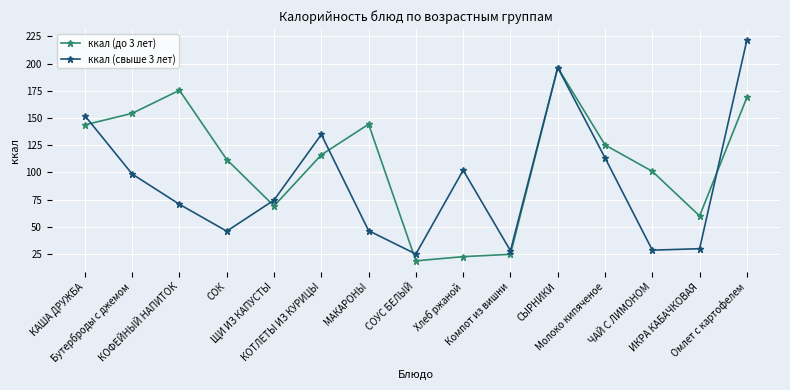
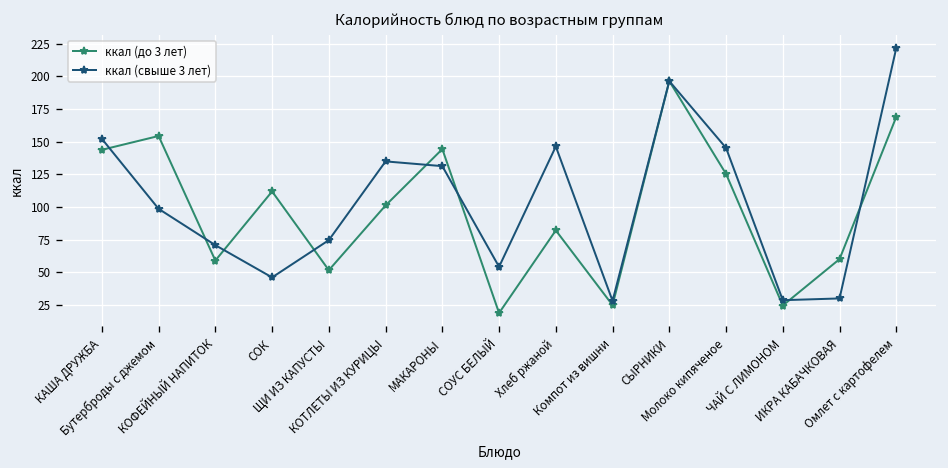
  {
    "ккал (до 3 лет)": {
      "КАША ДРУЖБА": 144,
      "Бутерброды с джемом": 154,
-     "КОФЕЙНЫЙ НАПИТОК": 175,
+     "КОФЕЙНЫЙ НАПИТОК": 59,
      "СОК": 112,
-     "ЩИ ИЗ КАПУСТЫ": 69,
-     "КОТЛЕТЫ ИЗ КУРИЦЫ": 116,
+     "ЩИ ИЗ КАПУСТЫ": 52,
+     "КОТЛЕТЫ ИЗ КУРИЦЫ": 101,
      "МАКАРОНЫ": 144,
      "СОУС БЕЛЫЙ": 19,
-     "Хлеб ржаной": 23,
+     "Хлеб ржаной": 82,
      "Компот из вишни": 25,
      "Молоко кипяченое": 125,
-     "ЧАЙ С ЛИМОНОМ": 101,
+     "ЧАЙ С ЛИМОНОМ": 24,
      "ИКРА КАБАЧКОВАЯ": 60,
      "Омлет с картофелем": 169
    },
    "ккал (свыше 3 лет)": {
      "КАША ДРУЖБА": 152,
      "Бутерброды с джемом": 98,
      "КОФЕЙНЫЙ НАПИТОК": 71,
      "СОК": 46,
      "ЩИ ИЗ КАПУСТЫ": 75,
      "КОТЛЕТЫ ИЗ КУРИЦЫ": 135,
-     "МАКАРОНЫ": 46,
-     "СОУС БЕЛЫЙ": 25,
-     "Хлеб ржаной": 102,
+     "МАКАРОНЫ": 131,
+     "СОУС БЕЛЫЙ": 54,
+     "Хлеб ржаной": 146,
      "Компот из вишни": 28,
-     "Молоко кипяченое": 113,
+     "Молоко кипяченое": 145,
      "ЧАЙ С ЛИМОНОМ": 29,
      "ИКРА КАБАЧКОВАЯ": 30,
      "Омлет с картофелем": 222
    }
  }
